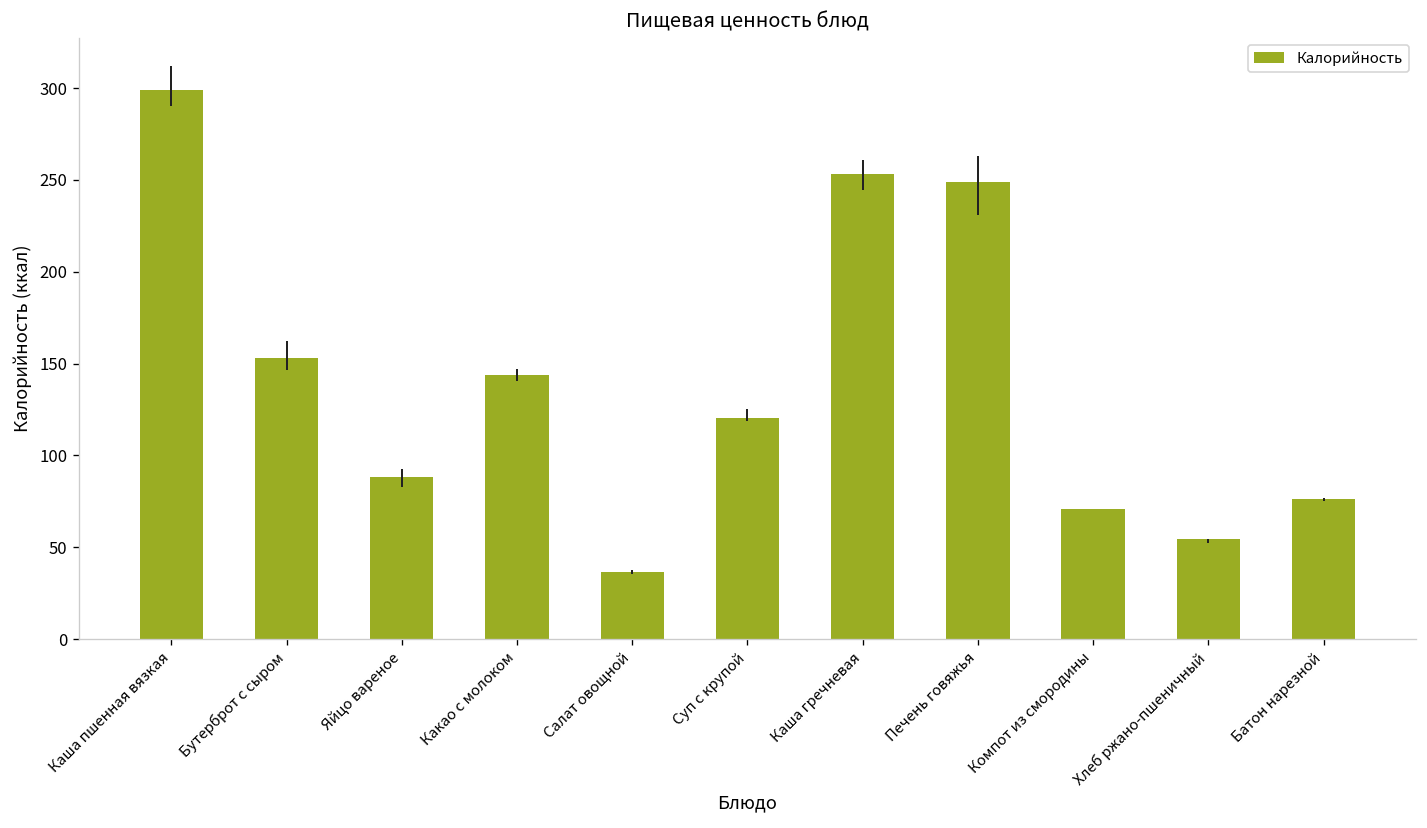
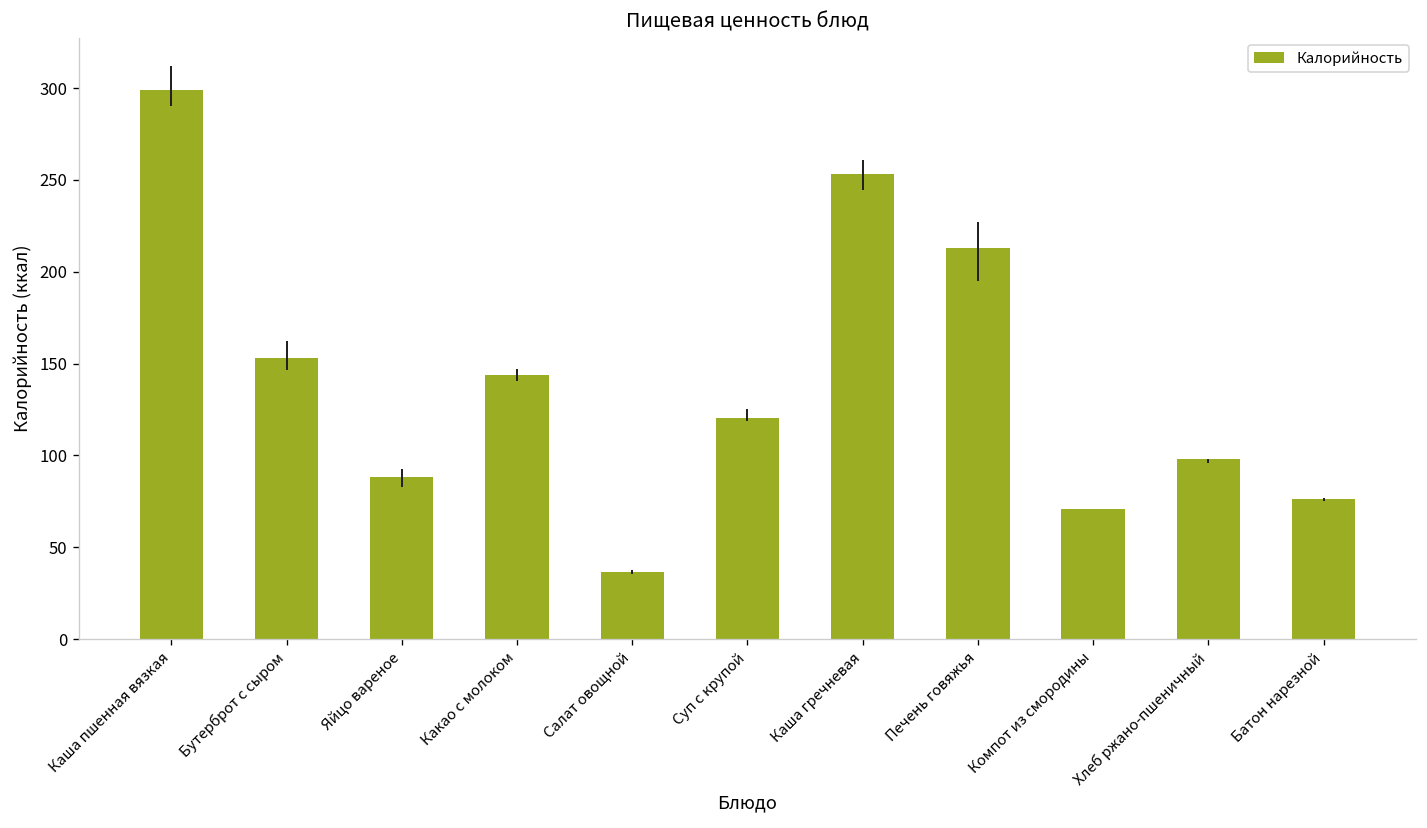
  {
    "Каша пшенная вязкая": 299,
    "Бутерброт с сыром": 153,
    "Яйцо вареное": 88,
    "Какао с молоком": 144,
    "Салат овощной": 36,
    "Суп с крупой": 120,
    "Каша гречневая": 253,
-   "Печень говяжья": 249,
+   "Печень говяжья": 213,
    "Компот из смородины": 71,
-   "Хлеб ржано-пшеничный": 54,
+   "Хлеб ржано-пшеничный": 98,
    "Батон нарезной": 77
  }
